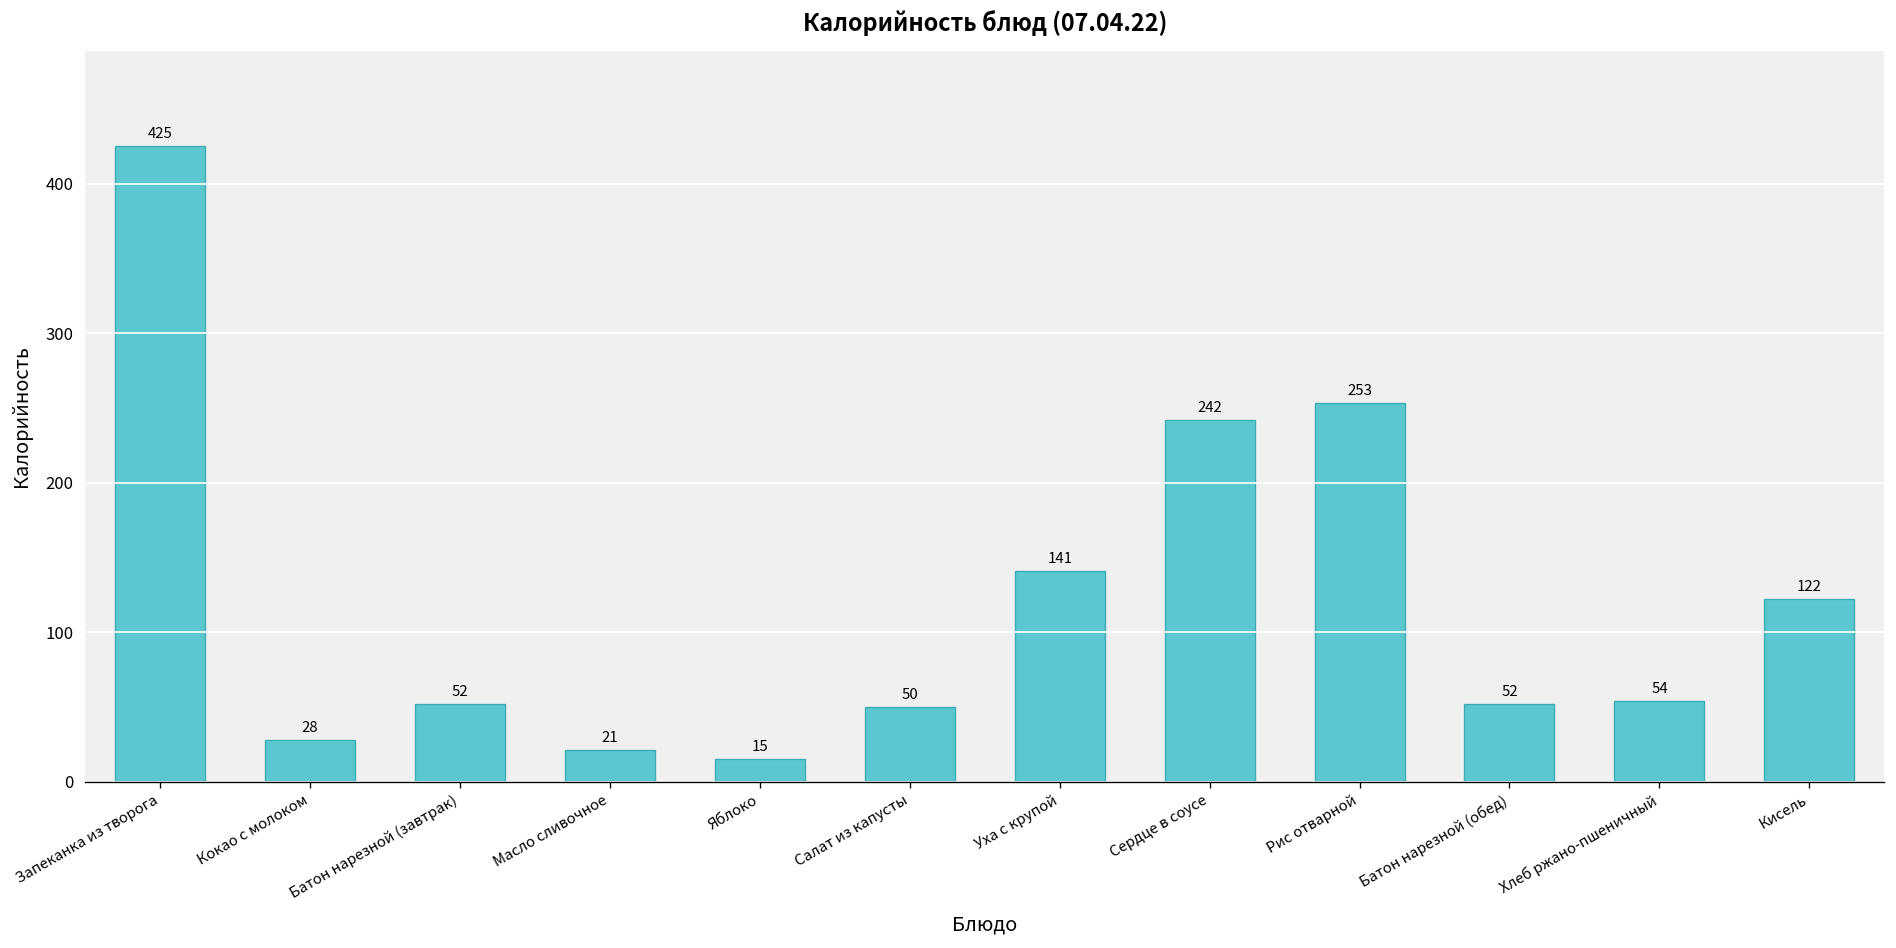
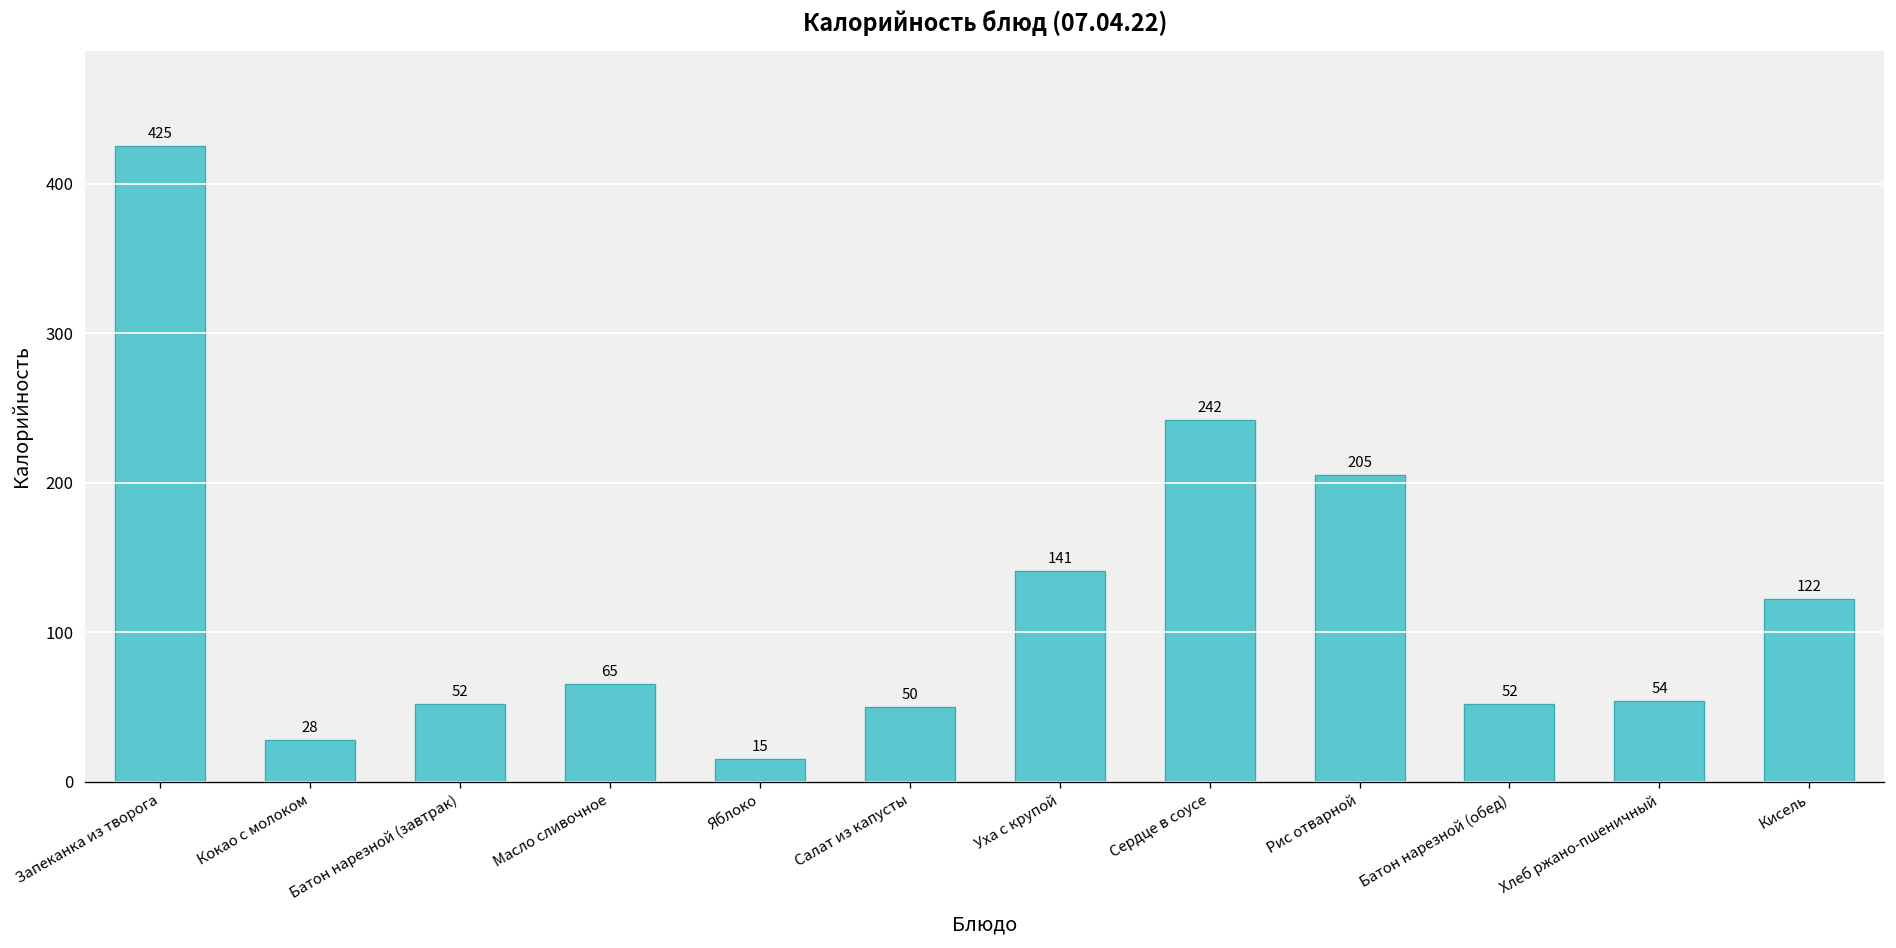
  {
    "Запеканка из творога": 425,
    "Кокао с молоком": 28,
    "Батон нарезной (завтрак)": 52,
-   "Масло сливочное": 21,
+   "Масло сливочное": 65,
    "Яблоко": 15,
    "Салат из капусты": 50,
    "Уха с крупой": 141,
    "Сердце в соусе": 242,
-   "Рис отварной": 253,
+   "Рис отварной": 205,
    "Батон нарезной (обед)": 52,
    "Хлеб ржано-пшеничный": 54,
    "Кисель": 122
  }
